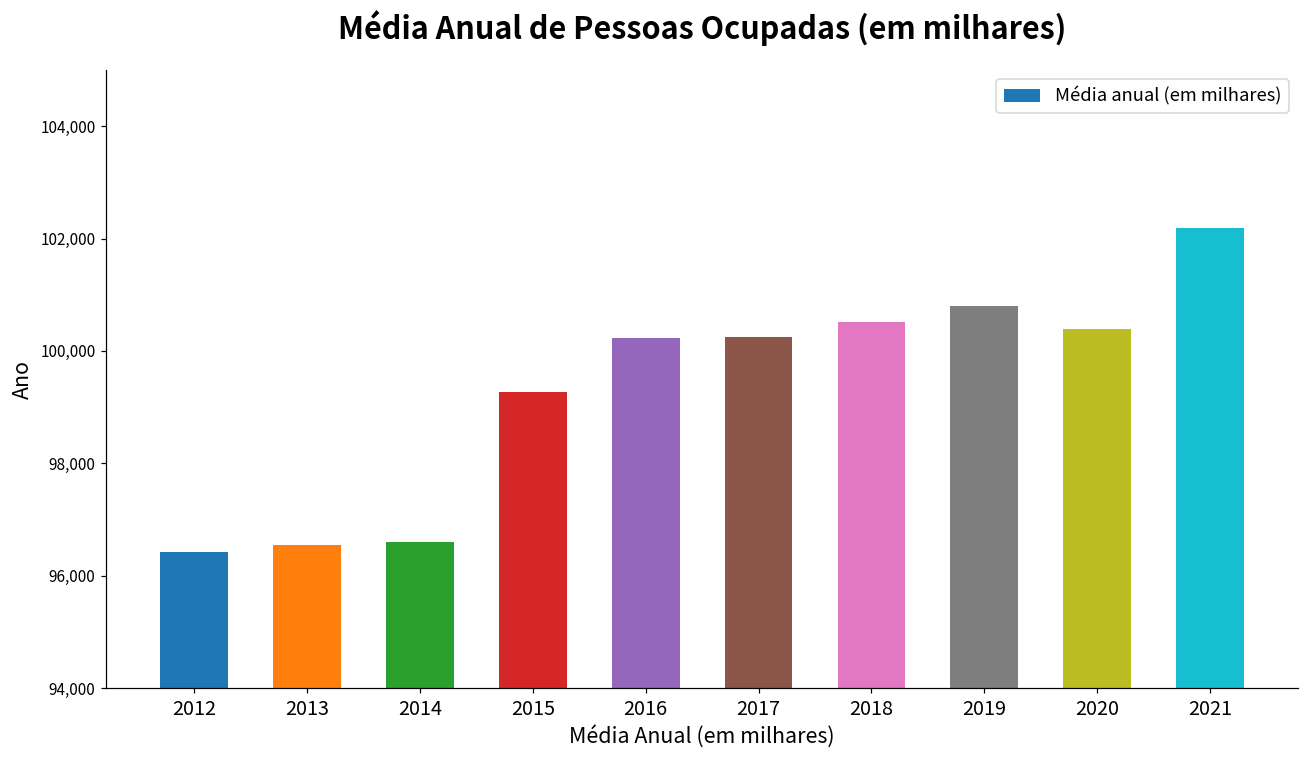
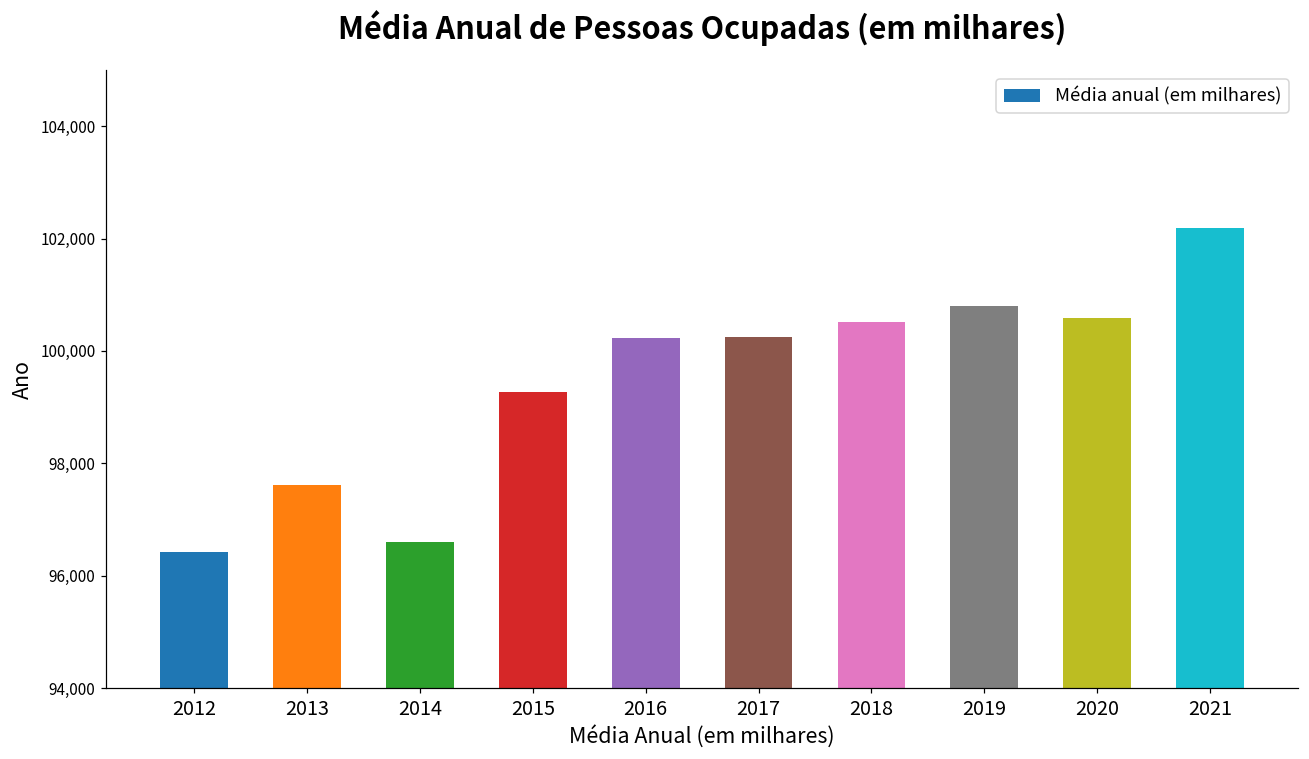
  {
    "2012": "96,400",
-   "2013": "96,600",
+   "2013": "97,600",
    "2014": "96,600",
    "2015": "99,300",
    "2016": "100,200",
    "2017": "100,200",
    "2018": "100,500",
    "2019": "100,800",
-   "2020": "100,400",
+   "2020": "100,600",
    "2021": "102,200"
  }
